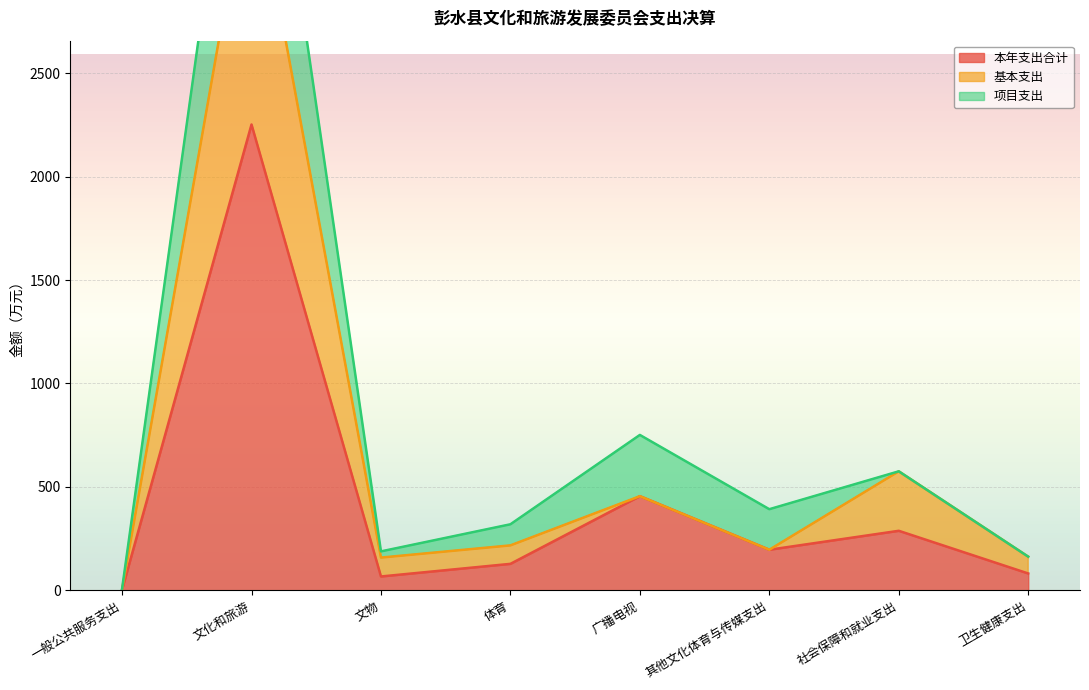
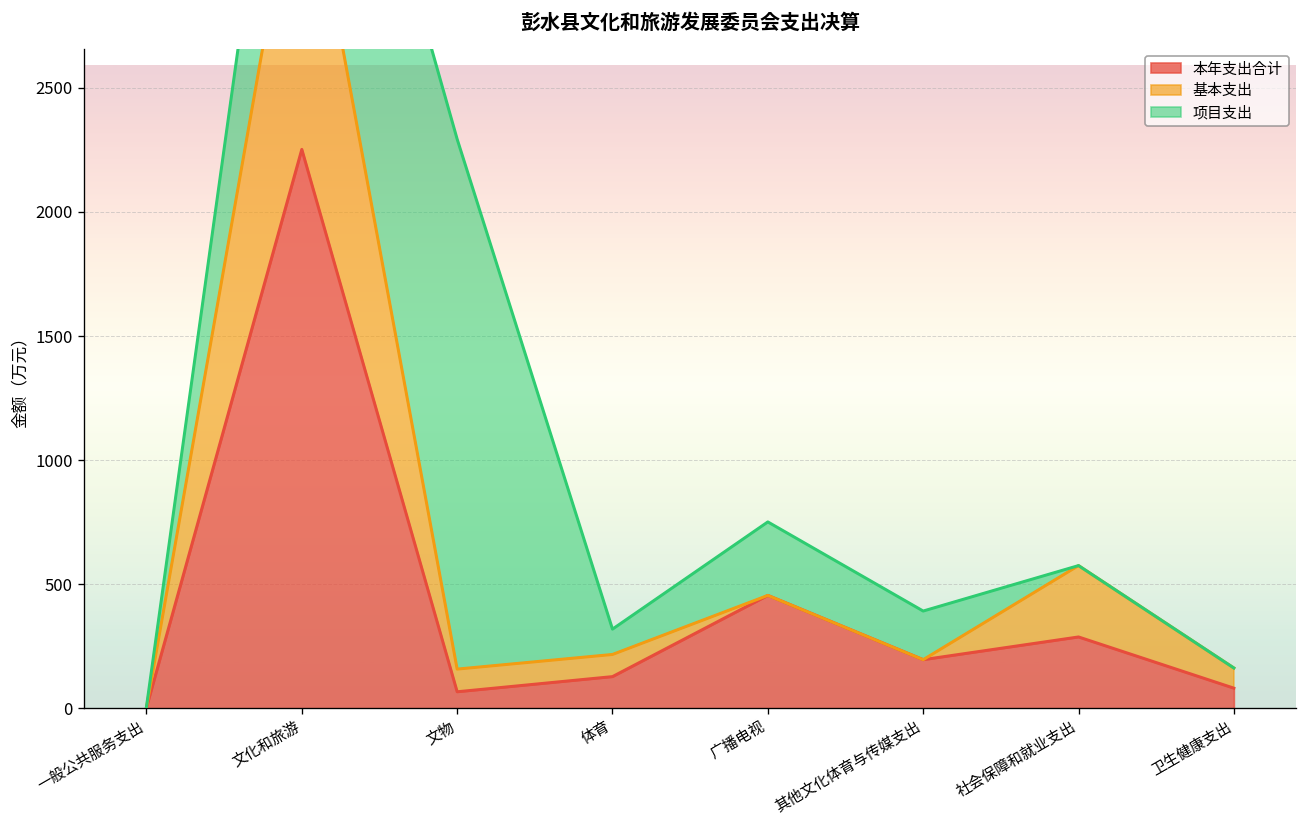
  {
    "本年支出合计": {
      "文化和旅游": 2250,
      "文物": 70,
      "体育": 130,
      "社会保障和就业支出": 290,
      "卫生健康支出": 80
    },
    "基本支出": {
      "文物": 90,
      "体育": 90
    },
    "项目支出": {
-     "文物": 30,
+     "文物": 2140,
      "体育": 100,
      "广播电视": 300,
      "其他文化体育与传媒支出": 200
    }
  }
